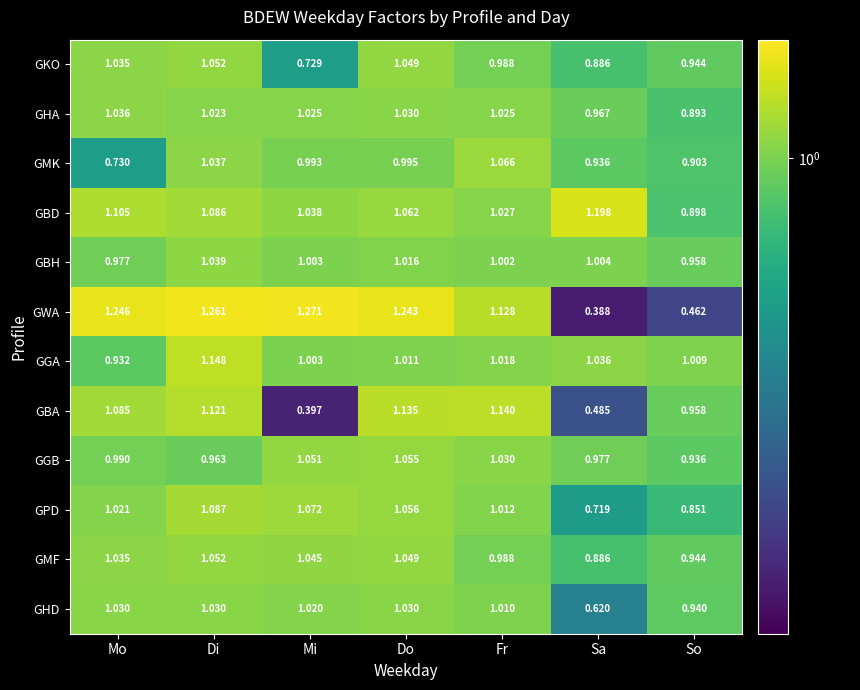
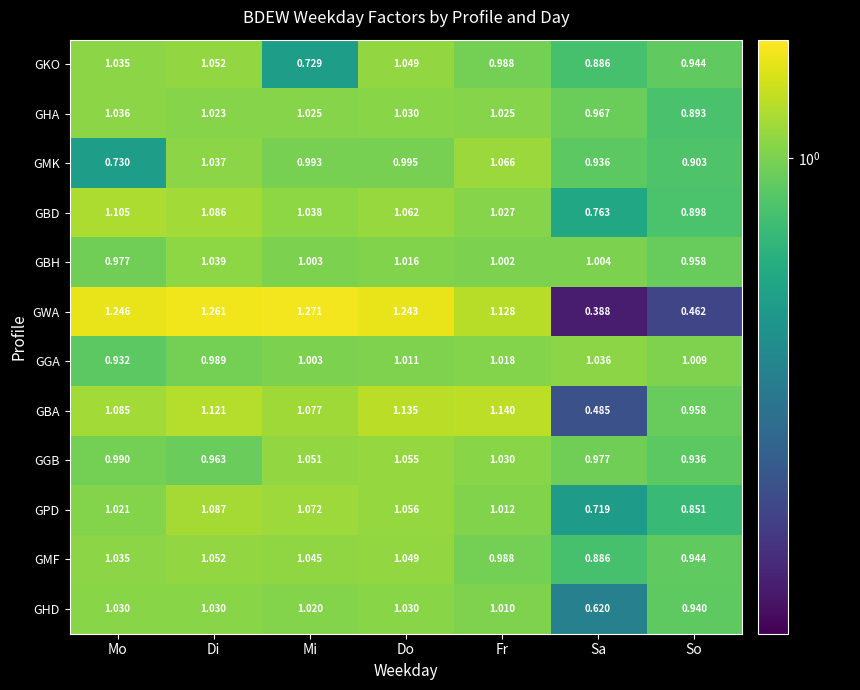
  {
    "GKO": {
      "Mo": 1.035,
      "Di": 1.052,
      "Mi": 0.729,
      "Do": 1.049,
      "Fr": 0.988,
      "Sa": 0.886,
      "So": 0.944
    },
    "GHA": {
      "Mo": 1.036,
      "Di": 1.023,
      "Mi": 1.025,
      "Do": 1.030,
      "Fr": 1.025,
      "Sa": 0.967,
      "So": 0.893
    },
    "GMK": {
      "Mo": 0.730,
      "Di": 1.037,
      "Mi": 0.993,
      "Do": 0.995,
      "Fr": 1.066,
      "Sa": 0.936,
      "So": 0.903
    },
    "GBD": {
      "Mo": 1.105,
      "Di": 1.086,
      "Mi": 1.038,
      "Do": 1.062,
      "Fr": 1.027,
-     "Sa": 1.198,
+     "Sa": 0.763,
      "So": 0.898
    },
    "GBH": {
      "Mo": 0.977,
      "Di": 1.039,
      "Mi": 1.003,
      "Do": 1.016,
      "Fr": 1.002,
      "Sa": 1.004,
      "So": 0.958
    },
    "GWA": {
      "Mo": 1.246,
      "Di": 1.261,
      "Mi": 1.271,
      "Do": 1.243,
      "Fr": 1.128,
      "Sa": 0.388,
      "So": 0.462
    },
    "GGA": {
      "Mo": 0.932,
-     "Di": 1.148,
+     "Di": 0.989,
      "Mi": 1.003,
      "Do": 1.011,
      "Fr": 1.018,
      "Sa": 1.036,
      "So": 1.009
    },
    "GBA": {
      "Mo": 1.085,
      "Di": 1.121,
-     "Mi": 0.397,
+     "Mi": 1.077,
      "Do": 1.135,
      "Fr": 1.140,
      "Sa": 0.485,
      "So": 0.958
    },
    "GGB": {
      "Mo": 0.990,
      "Di": 0.963,
      "Mi": 1.051,
      "Do": 1.055,
      "Fr": 1.030,
      "Sa": 0.977,
      "So": 0.936
    },
    "GPD": {
      "Mo": 1.021,
      "Di": 1.087,
      "Mi": 1.072,
      "Do": 1.056,
      "Fr": 1.012,
      "Sa": 0.719,
      "So": 0.851
    },
    "GMF": {
      "Mo": 1.035,
      "Di": 1.052,
      "Mi": 1.045,
      "Do": 1.049,
      "Fr": 0.988,
      "Sa": 0.886,
      "So": 0.944
    },
    "GHD": {
      "Mo": 1.030,
      "Di": 1.030,
      "Mi": 1.020,
      "Do": 1.030,
      "Fr": 1.010,
      "Sa": 0.620,
      "So": 0.940
    }
  }
